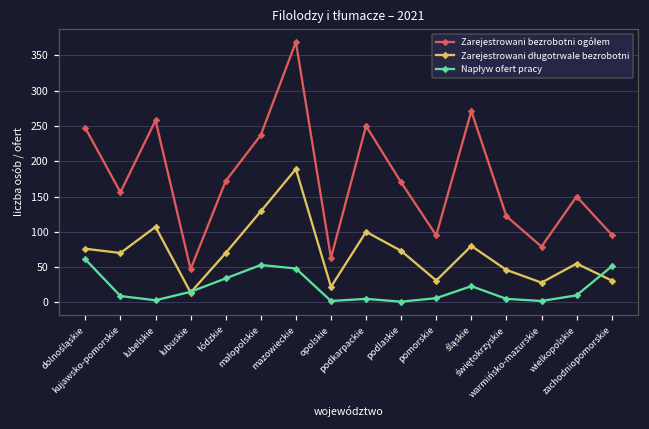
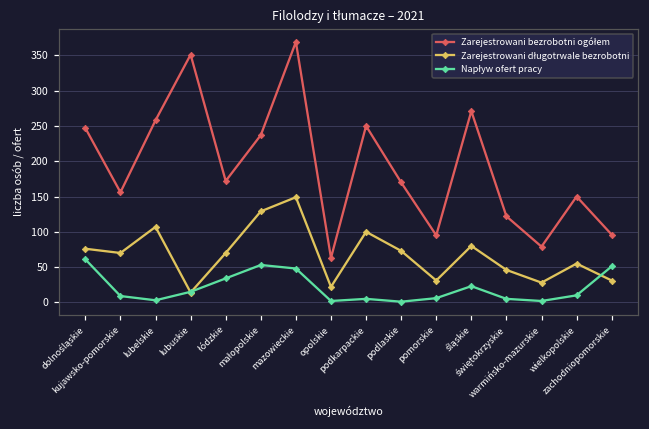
  {
    "Zarejestrowani bezrobotni ogółem": {
      "dolnośląskie": 250,
      "kujawsko-pomorskie": 160,
      "lubelskie": 260,
-     "lubuskie": 50,
+     "lubuskie": 350,
      "łódzkie": 170,
      "małopolskie": 240,
      "mazowieckie": 370,
      "opolskie": 60,
      "podkarpackie": 250,
      "podlaskie": 170,
      "pomorskie": 100,
      "śląskie": 270,
      "świętokrzyskie": 120,
      "warmińsko-mazurskie": 80,
      "wielkopolskie": 150,
      "zachodniopomorskie": 100
    },
    "Zarejestrowani długotrwale bezrobotni": {
      "dolnośląskie": 80,
      "kujawsko-pomorskie": 70,
      "lubelskie": 110,
      "łódzkie": 70,
      "małopolskie": 130,
-     "mazowieckie": 190,
+     "mazowieckie": 150,
      "opolskie": 20,
      "podkarpackie": 100,
      "podlaskie": 70,
      "pomorskie": 30,
      "śląskie": 80,
      "świętokrzyskie": 50,
      "warmińsko-mazurskie": 30,
      "wielkopolskie": 60,
      "zachodniopomorskie": 30
    },
    "Napływ ofert pracy": {
      "dolnośląskie": 60,
      "kujawsko-pomorskie": 10,
      "lubelskie": 0,
      "łódzkie": 30,
      "małopolskie": 50,
      "mazowieckie": 50,
      "opolskie": 0,
      "podkarpackie": 10,
      "podlaskie": 0,
      "pomorskie": 10,
      "śląskie": 20,
      "świętokrzyskie": 10,
      "warmińsko-mazurskie": 0,
      "wielkopolskie": 10,
      "zachodniopomorskie": 50
    }
  }
